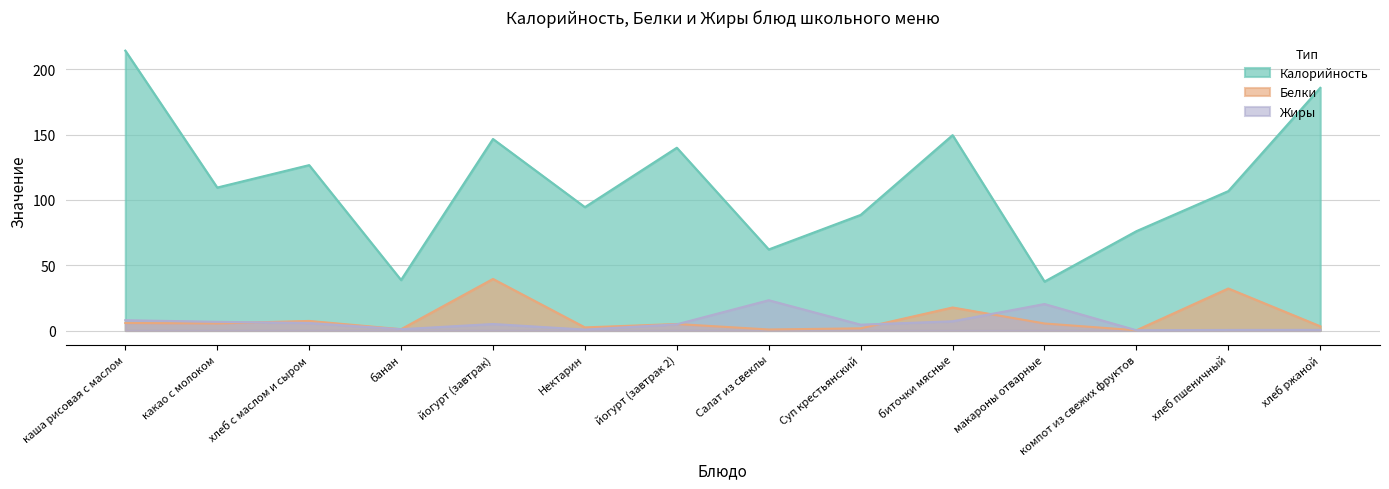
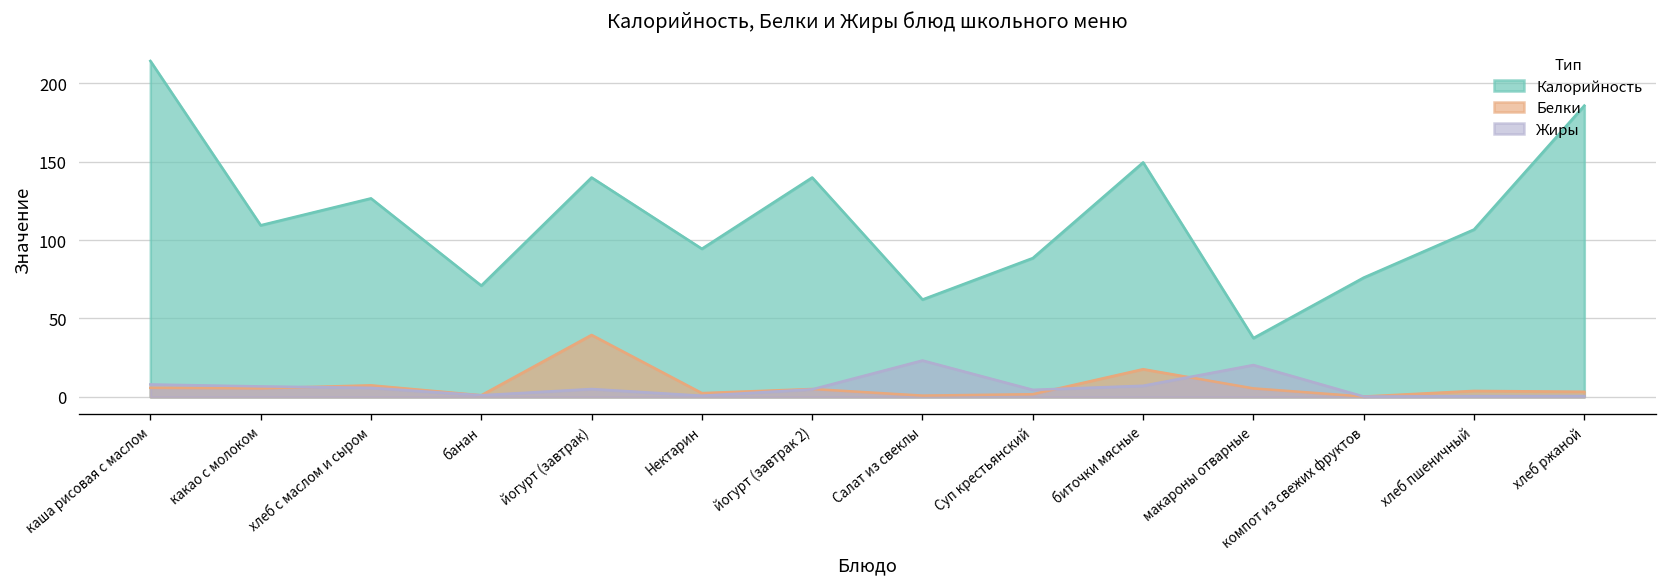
  {
    "Калорийность": {
      "каша рисовая с маслом": 214,
      "какао с молоком": 110,
      "хлеб с маслом и сыром": 127,
-     "банан": 39,
-     "йогурт (завтрак)": 147,
+     "банан": 71,
+     "йогурт (завтрак)": 140,
      "Нектарин": 95,
      "йогурт (завтрак 2)": 140,
      "Салат из свеклы": 62,
      "Суп крестьянский": 89,
      "биточки мясные": 150,
      "макароны отварные": 38,
      "компот из свежих фруктов": 76,
      "хлеб пшеничный": 107,
      "хлеб ржаной": 186
    },
    "Белки": {
      "каша рисовая с маслом": 6,
      "йогурт (завтрак)": 40,
      "Салат из свеклы": 1,
      "Суп крестьянский": 2,
      "биточки мясные": 18,
      "макароны отварные": 5,
-     "хлеб пшеничный": 32,
+     "хлеб пшеничный": 4,
      "хлеб ржаной": 3
    },
    "Жиры": {
      "каша рисовая с маслом": 8,
      "йогурт (завтрак)": 5,
      "Салат из свеклы": 23,
      "Суп крестьянский": 4,
      "биточки мясные": 7,
      "макароны отварные": 20,
      "хлеб пшеничный": 0,
      "хлеб ржаной": 1
    }
  }
